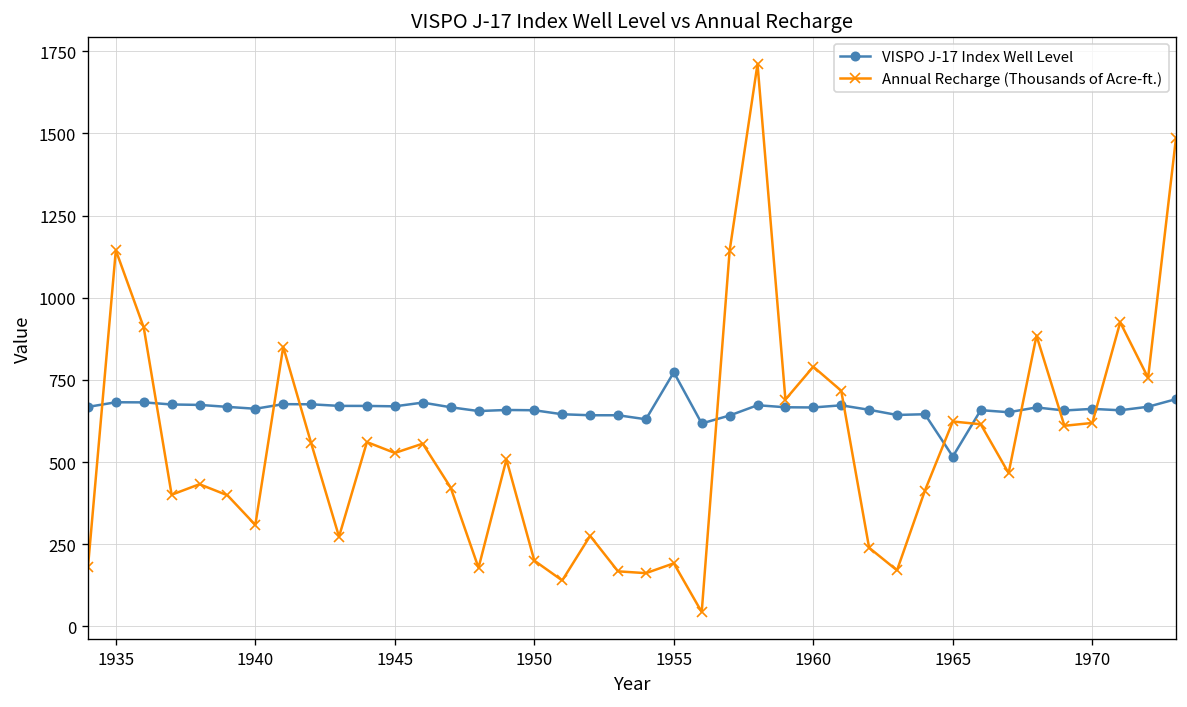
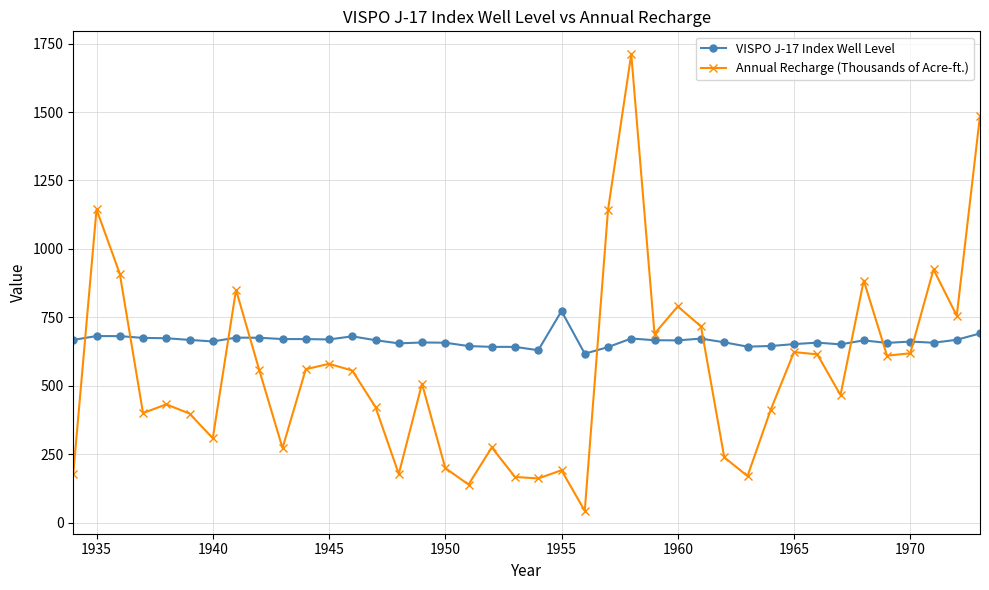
  {
    "VISPO J-17 Index Well Level": {
      "1935": 680,
      "1940": 660,
      "1945": 670,
      "1950": 660,
      "1955": 770,
      "1960": 670,
-     "1965": 520,
+     "1965": 650,
      "1970": 660
    },
    "Annual Recharge (Thousands of Acre-ft.)": {
      "1935": 1140,
      "1940": 310,
-     "1945": 530,
+     "1945": 580,
      "1950": 200,
      "1955": 190,
      "1960": 790,
      "1965": 620,
      "1970": 620
    }
  }
